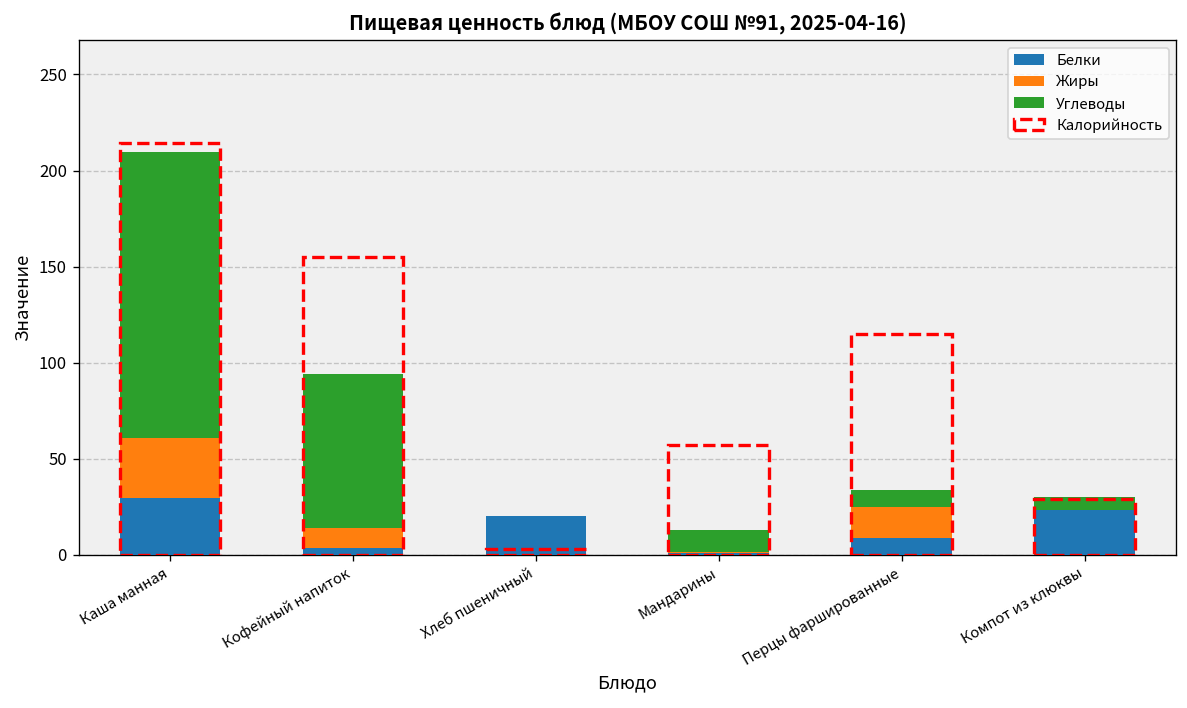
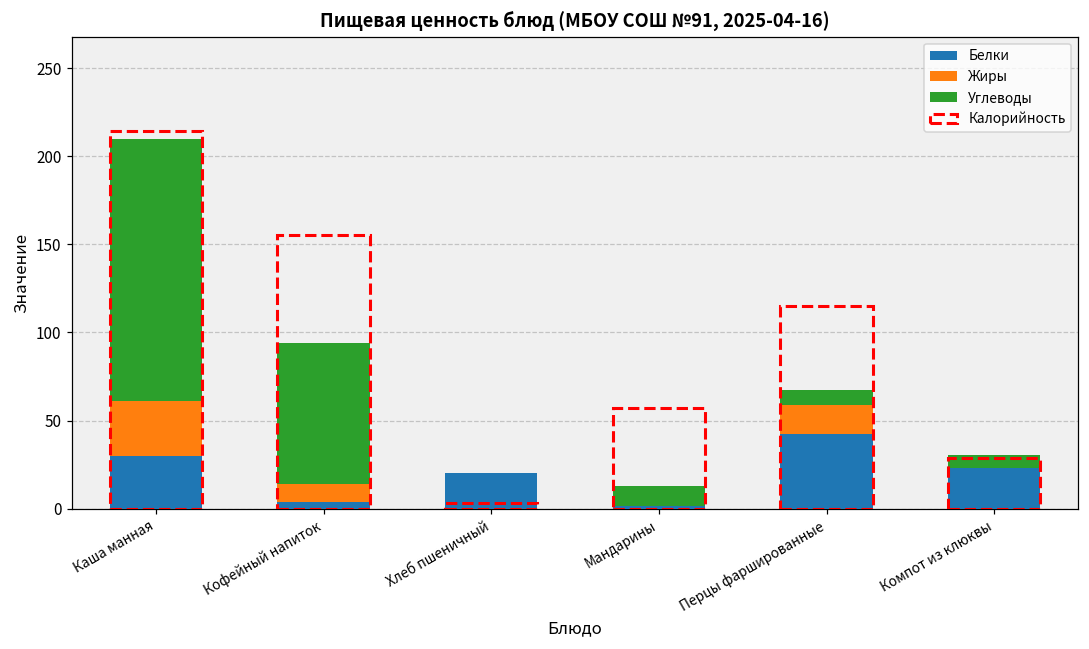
  {
    "Белки": {
      "Каша манная": 30,
      "Кофейный напиток": 4,
      "Хлеб пшеничный": 20,
-     "Перцы фаршированные": 9,
+     "Перцы фаршированные": 42,
      "Компот из клюквы": 23
    },
    "Жиры": {
      "Каша манная": 31,
      "Кофейный напиток": 10,
      "Хлеб пшеничный": 0,
      "Перцы фаршированные": 17,
      "Компот из клюквы": 0
    },
    "Углеводы": {
      "Каша манная": 149,
      "Кофейный напиток": 80,
      "Хлеб пшеничный": 0,
      "Мандарины": 11,
      "Перцы фаршированные": 9,
      "Компот из клюквы": 7
    }
  }
